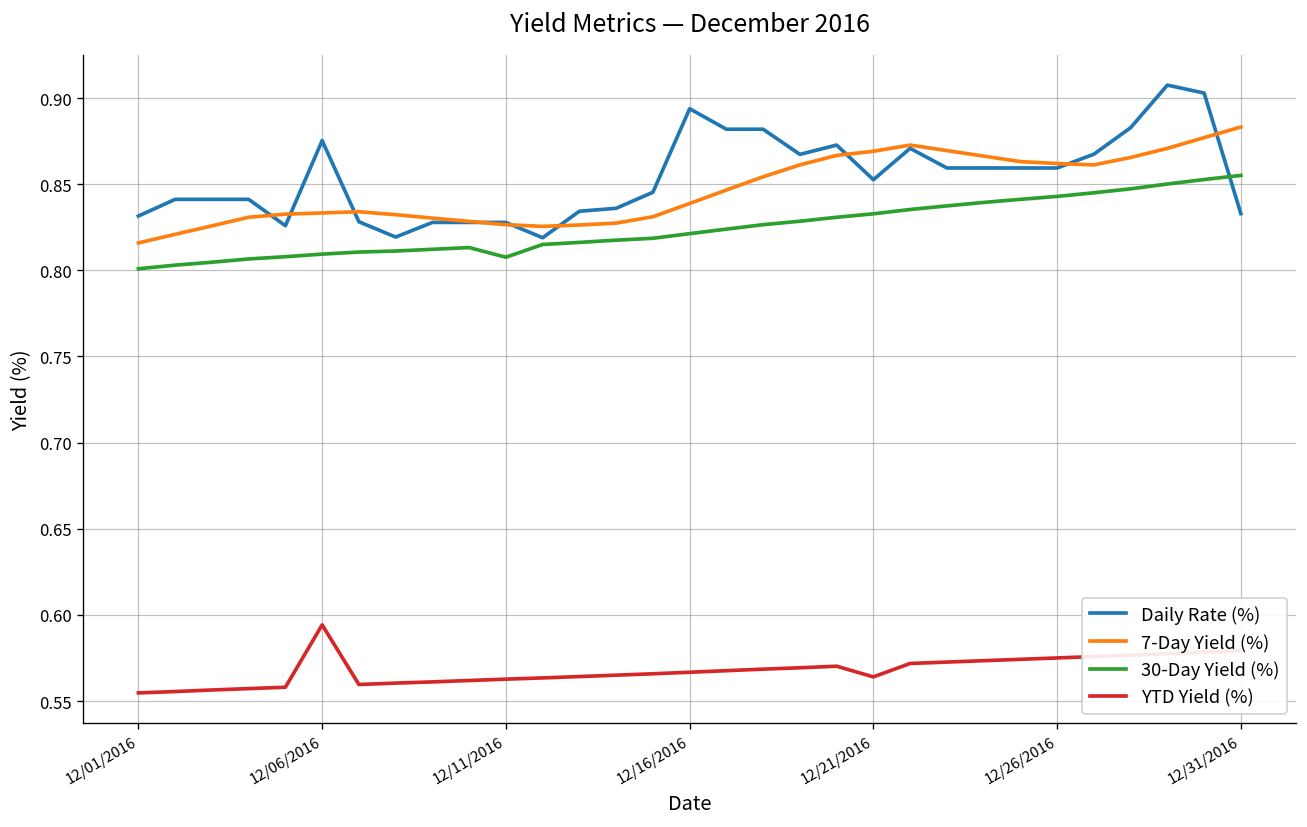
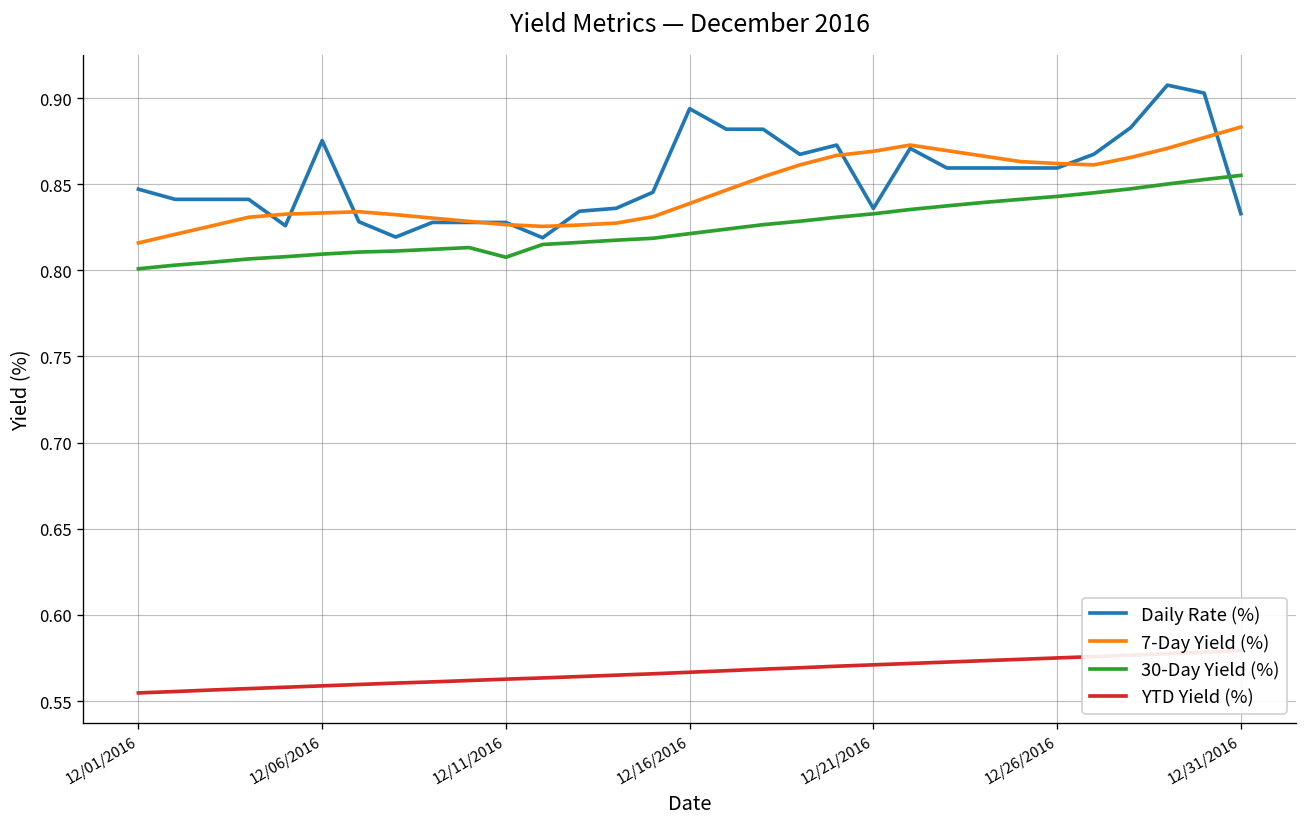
  {
    "Daily Rate (%)": {
-     "12/01/2016": 0.832,
+     "12/01/2016": 0.847,
      "12/06/2016": 0.875,
      "12/16/2016": 0.894,
-     "12/21/2016": 0.853,
+     "12/21/2016": 0.836,
      "12/26/2016": 0.859,
      "12/31/2016": 0.833
    },
    "7-Day Yield (%)": {
      "12/01/2016": 0.816,
      "12/06/2016": 0.833,
      "12/16/2016": 0.839,
      "12/21/2016": 0.869,
      "12/26/2016": 0.862,
      "12/31/2016": 0.883
    },
    "30-Day Yield (%)": {
      "12/01/2016": 0.801,
      "12/06/2016": 0.809,
      "12/11/2016": 0.808,
      "12/16/2016": 0.821,
      "12/21/2016": 0.833,
      "12/26/2016": 0.843,
      "12/31/2016": 0.855
    },
    "YTD Yield (%)": {
      "12/01/2016": 0.555,
-     "12/06/2016": 0.594,
+     "12/06/2016": 0.559,
      "12/11/2016": 0.563,
      "12/16/2016": 0.567,
-     "12/21/2016": 0.564,
+     "12/21/2016": 0.571,
      "12/26/2016": 0.575
    }
  }
